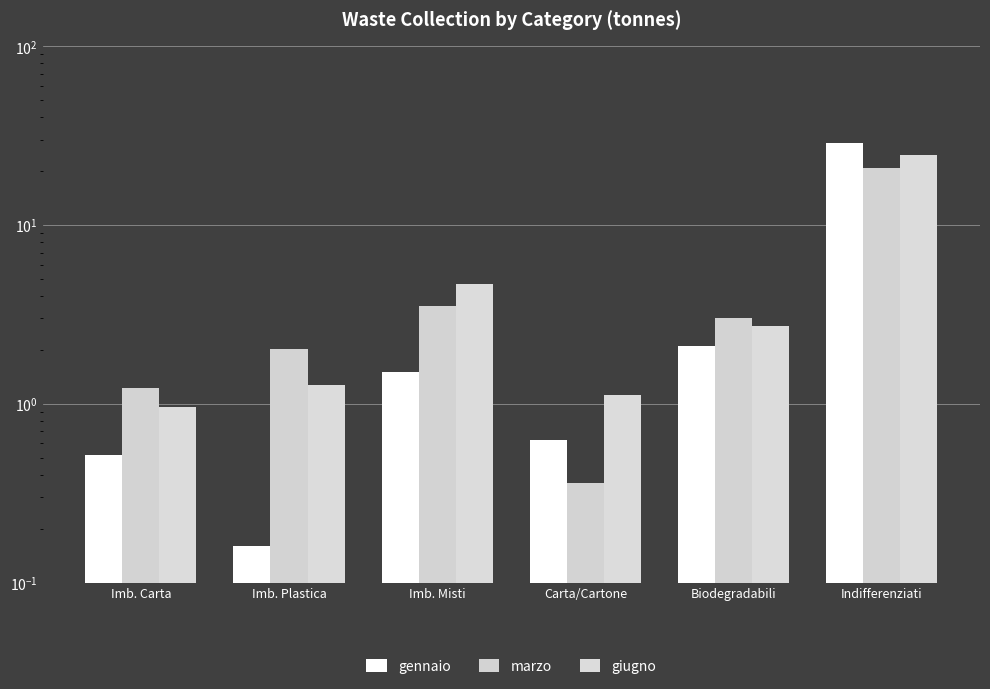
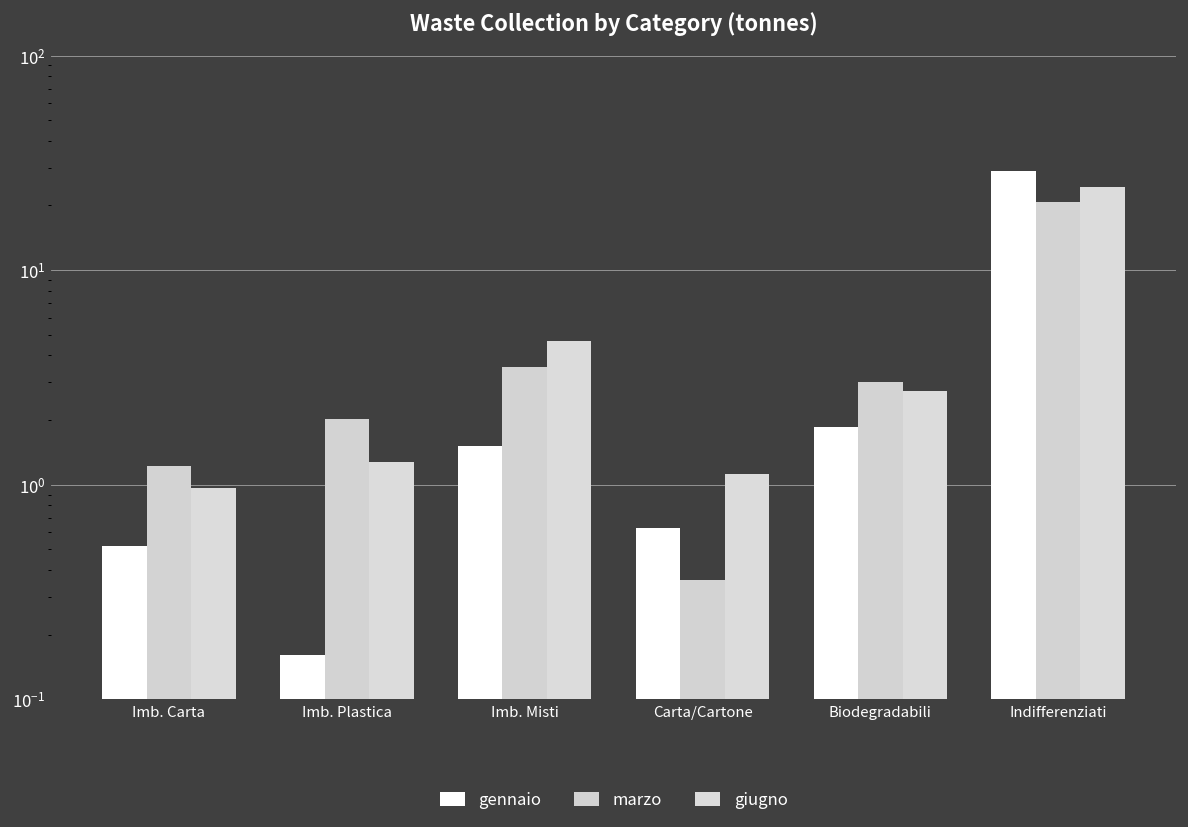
  {
    "gennaio": {
      "Imb. Carta": 0.52,
      "Imb. Plastica": 0.16,
      "Imb. Misti": 1.5,
      "Carta/Cartone": 0.63,
-     "Biodegradabili": 2.1,
+     "Biodegradabili": 1.9,
      "Indifferenziati": 29
    }
  }
